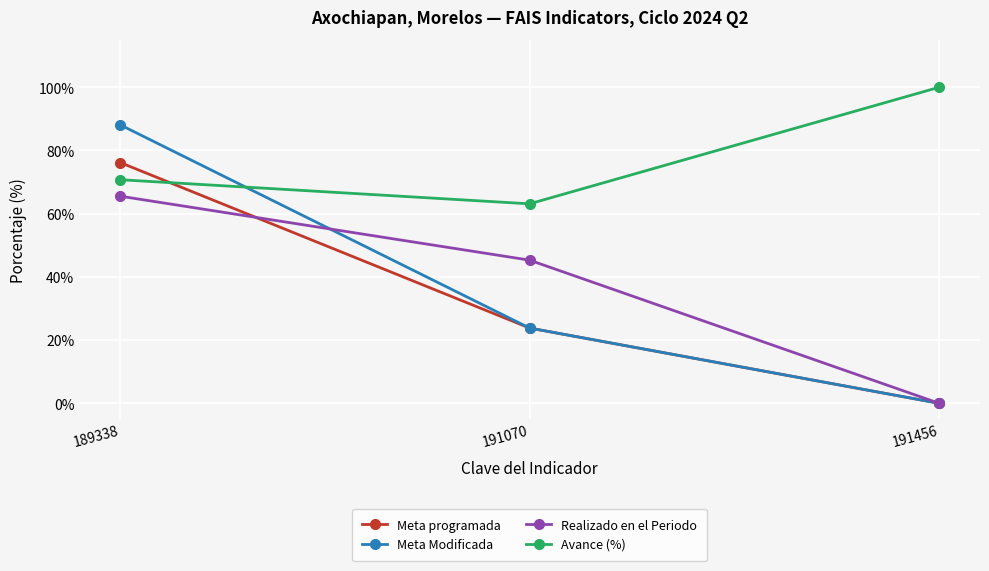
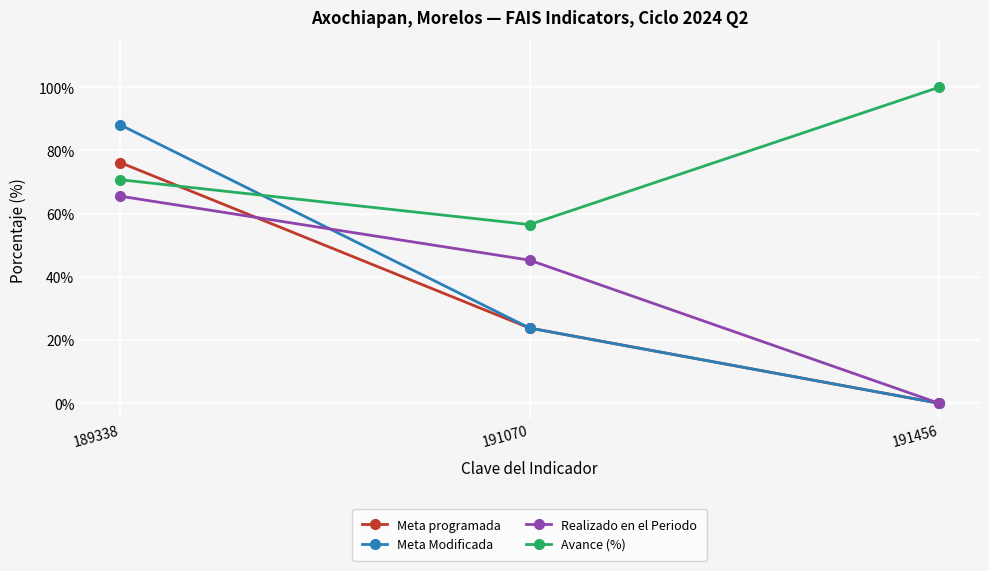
  {
    "Meta programada": {
      "189338": "76%"
    },
    "Meta Modificada": {
      "189338": "88%"
    },
    "Realizado en el Periodo": {
      "189338": "66%",
      "191070": "45%"
    },
    "Avance (%)": {
      "189338": "71%",
-     "191070": "63%",
+     "191070": "57%",
      "191456": "100%"
    }
  }
